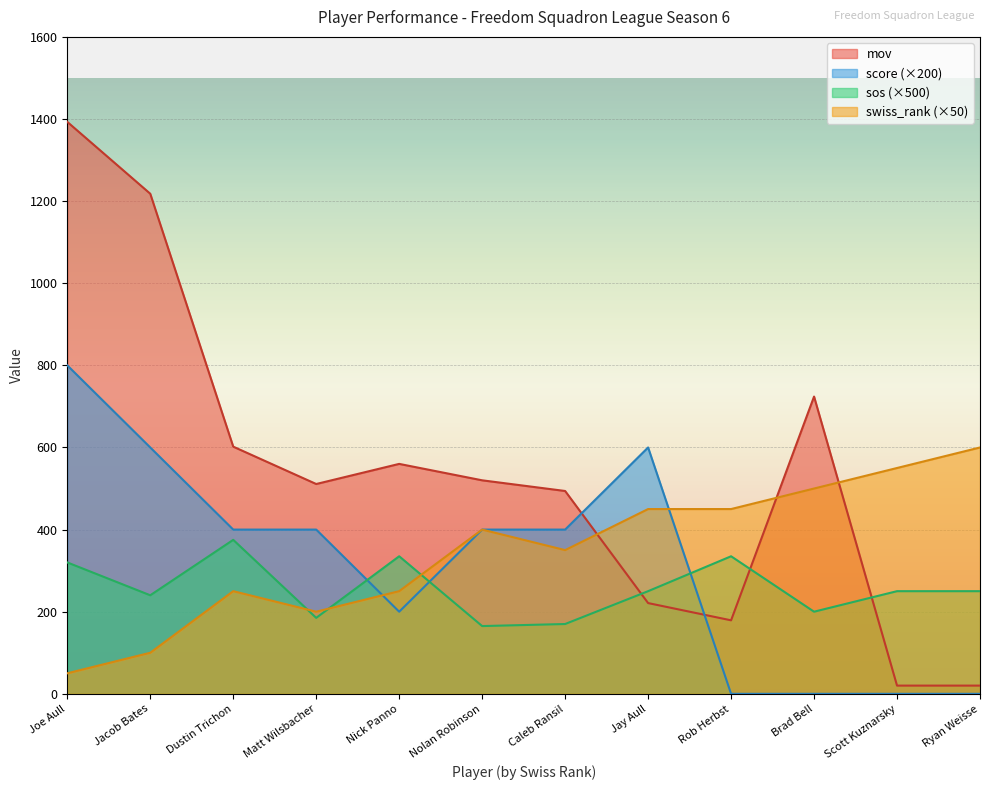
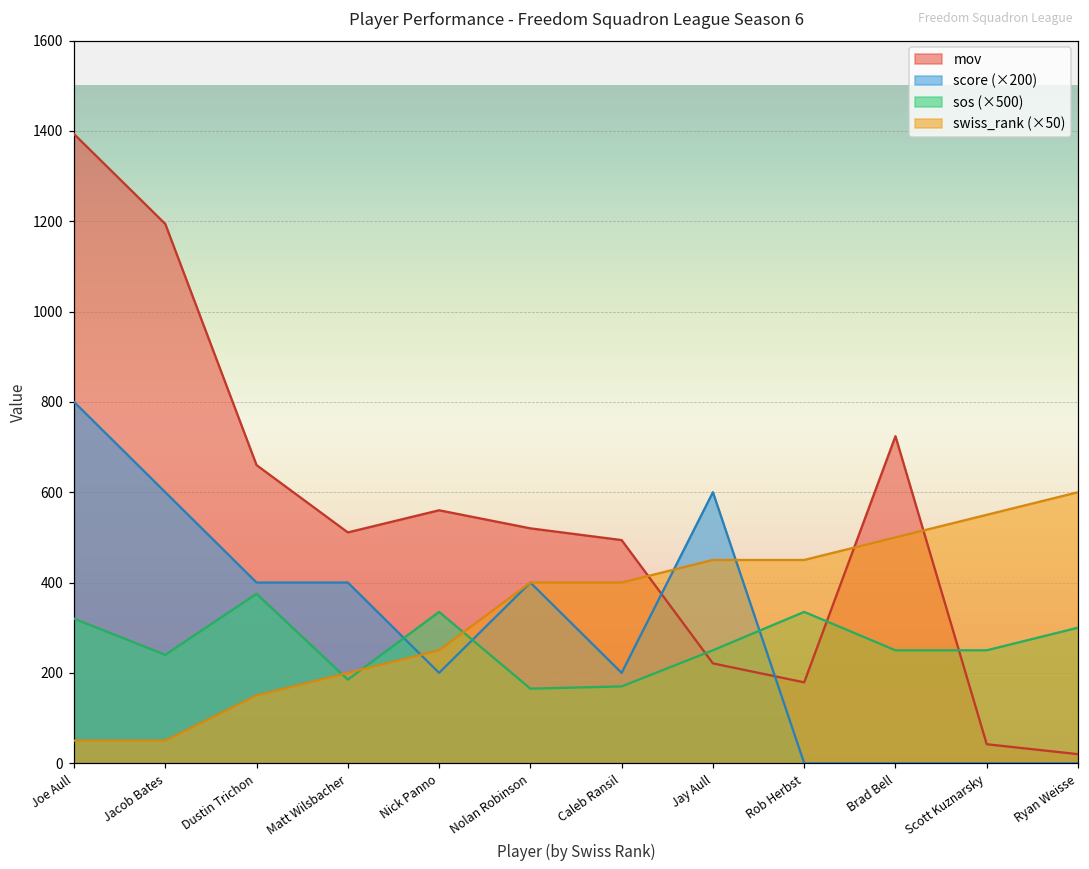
  {
    "mov": {
      "Joe Aull": 1390,
-     "Jacob Bates": 1220,
-     "Dustin Trichon": 600,
+     "Jacob Bates": 1190,
+     "Dustin Trichon": 660,
      "Matt Wilsbacher": 510,
      "Nick Panno": 560,
      "Nolan Robinson": 520,
      "Caleb Ransil": 490,
      "Jay Aull": 220,
      "Rob Herbst": 180,
      "Brad Bell": 720,
-     "Scott Kuznarsky": 20,
+     "Scott Kuznarsky": 40,
      "Ryan Weisse": 20
    },
    "score (×200)": {
      "Joe Aull": 800,
      "Jacob Bates": 600,
      "Dustin Trichon": 400,
      "Matt Wilsbacher": 400,
      "Nick Panno": 200,
-     "Caleb Ransil": 400,
+     "Caleb Ransil": 200,
      "Jay Aull": 600,
      "Rob Herbst": 0,
      "Brad Bell": 0,
      "Scott Kuznarsky": 0,
      "Ryan Weisse": 0
    },
    "sos (×500)": {
      "Joe Aull": 320,
      "Jacob Bates": 240,
      "Dustin Trichon": 380,
      "Matt Wilsbacher": 190,
      "Nick Panno": 340,
      "Nolan Robinson": 170,
      "Caleb Ransil": 170,
      "Jay Aull": 250,
      "Rob Herbst": 340,
-     "Brad Bell": 200,
+     "Brad Bell": 250,
      "Scott Kuznarsky": 250,
-     "Ryan Weisse": 250
+     "Ryan Weisse": 300
    },
    "swiss_rank (×50)": {
      "Joe Aull": 50,
-     "Jacob Bates": 100,
-     "Dustin Trichon": 250,
+     "Jacob Bates": 50,
+     "Dustin Trichon": 150,
      "Matt Wilsbacher": 200,
      "Nick Panno": 250,
-     "Caleb Ransil": 350,
+     "Caleb Ransil": 400,
      "Jay Aull": 450,
      "Rob Herbst": 450,
      "Brad Bell": 500,
      "Scott Kuznarsky": 550,
      "Ryan Weisse": 600
    }
  }
